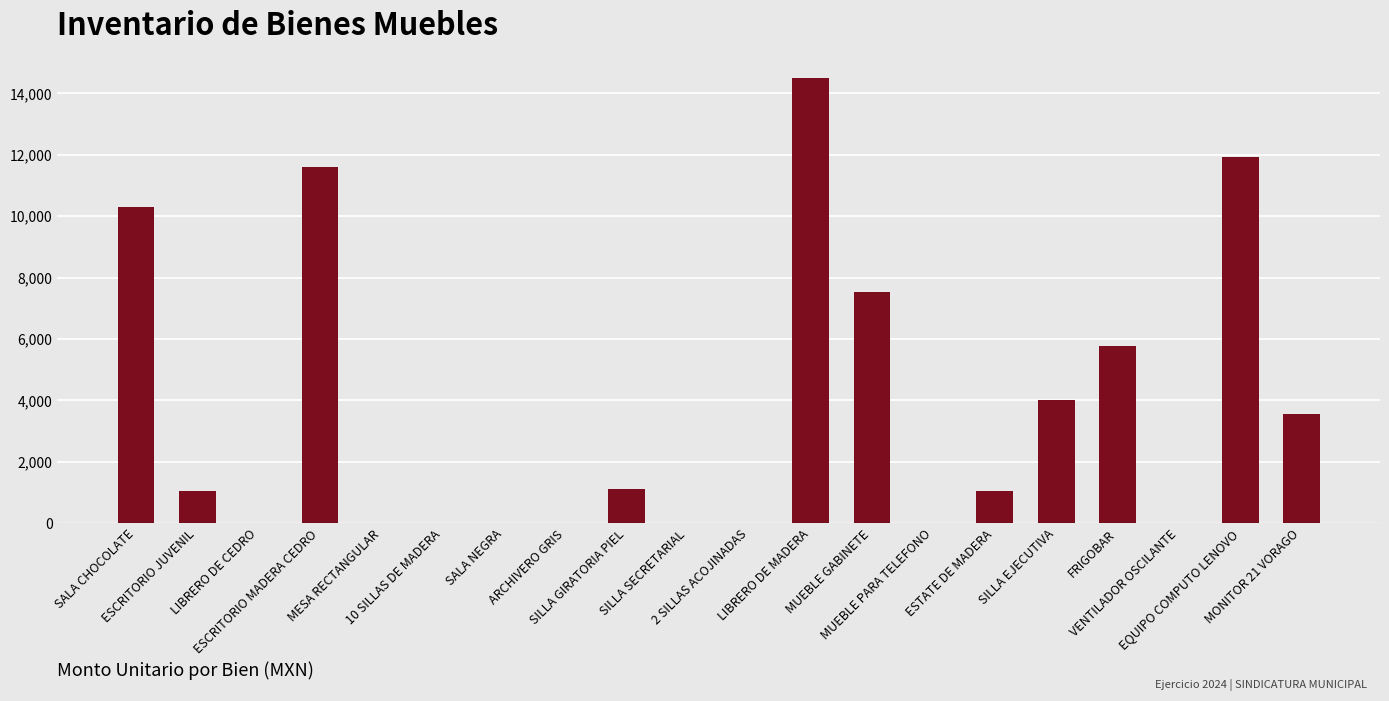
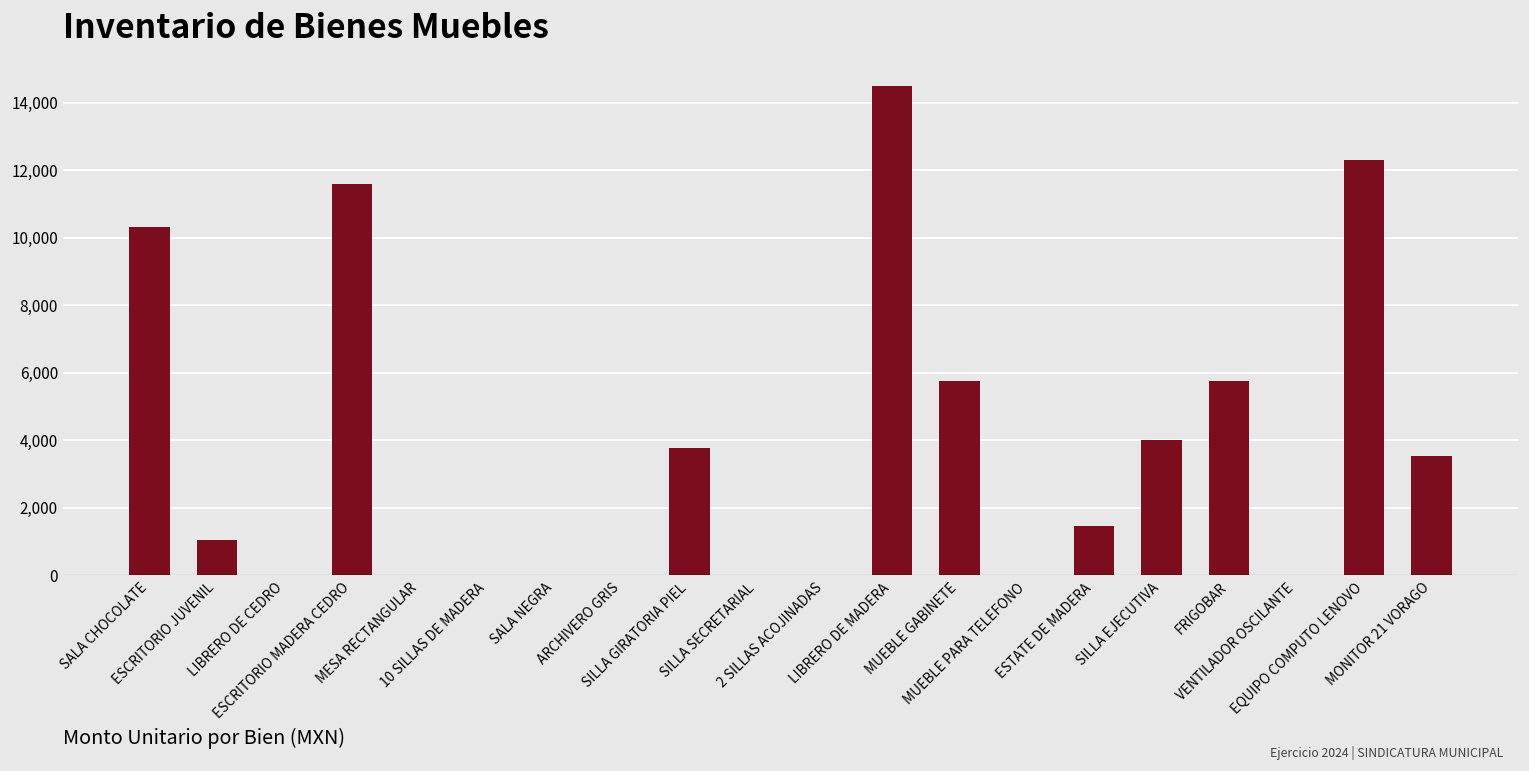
  {
    "SALA CHOCOLATE": "10,300",
    "ESCRITORIO JUVENIL": "1,000",
    "LIBRERO DE CEDRO": "0",
    "ESCRITORIO MADERA CEDRO": "11,600",
    "MESA RECTANGULAR": "0",
    "10 SILLAS DE MADERA": "0",
    "SALA NEGRA": "0",
    "ARCHIVERO GRIS": "0",
-   "SILLA GIRATORIA PIEL": "1,100",
+   "SILLA GIRATORIA PIEL": "3,800",
    "SILLA SECRETARIAL": "0",
    "2 SILLAS ACOJINADAS": "0",
    "LIBRERO DE MADERA": "14,500",
-   "MUEBLE GABINETE": "7,500",
+   "MUEBLE GABINETE": "5,800",
    "MUEBLE PARA TELEFONO": "0",
-   "ESTATE DE MADERA": "1,000",
+   "ESTATE DE MADERA": "1,500",
    "SILLA EJECUTIVA": "4,000",
    "FRIGOBAR": "5,800",
    "VENTILADOR OSCILANTE": "0",
-   "EQUIPO COMPUTO LENOVO": "11,900",
+   "EQUIPO COMPUTO LENOVO": "12,300",
    "MONITOR 21 VORAGO": "3,500"
  }
